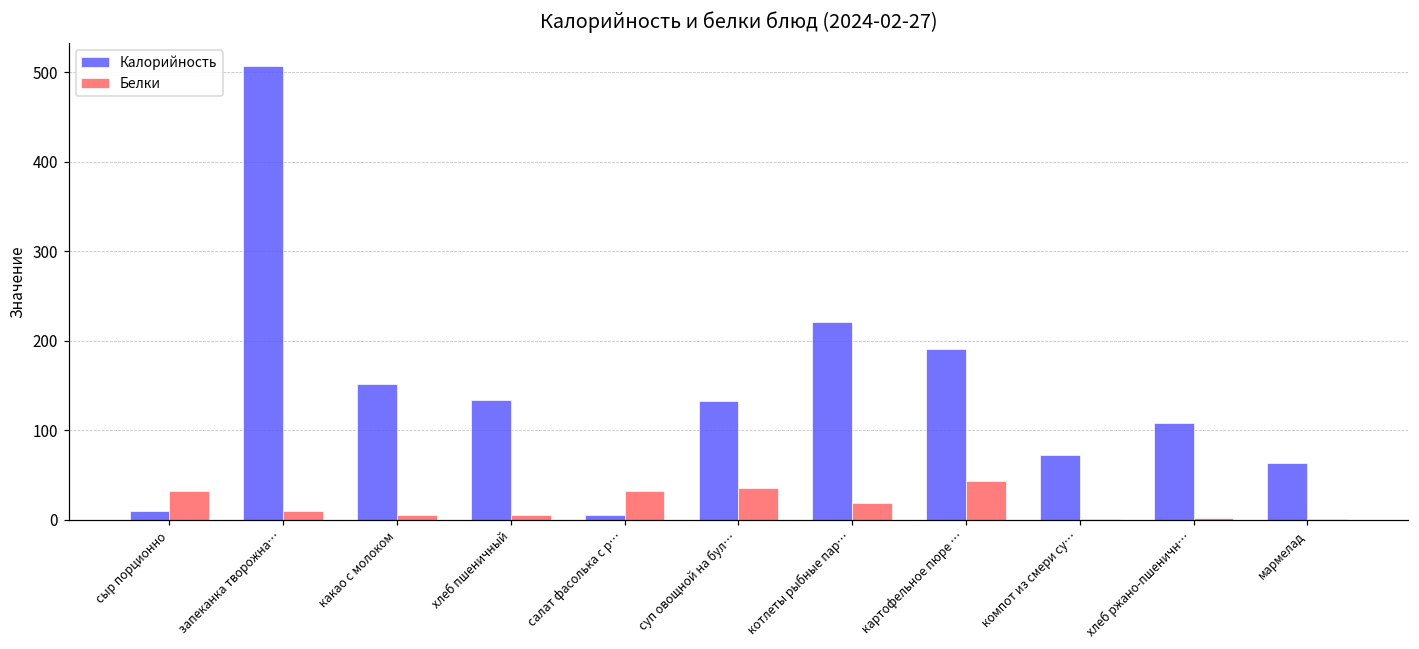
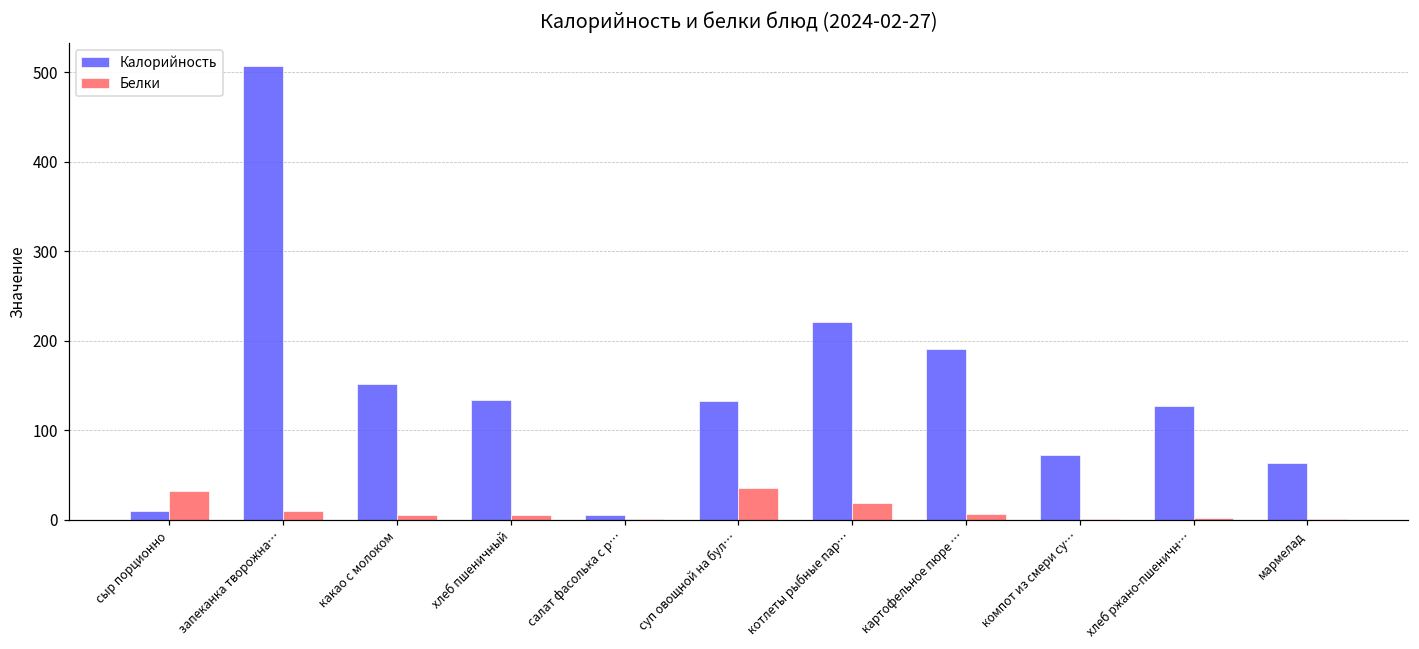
  {
    "Калорийность": {
      "сыр порционно": 10,
      "запеканка творожна…": 510,
      "какао с молоком": 150,
      "хлеб пшеничный": 130,
      "салат фасолька с р…": 10,
      "суп овощной на бул…": 130,
      "котлеты рыбные пар…": 220,
      "картофельное пюре …": 190,
      "компот из смери су…": 70,
-     "хлеб ржано-пшеничн…": 110,
+     "хлеб ржано-пшеничн…": 130,
      "мармелад": 60
    },
    "Белки": {
      "сыр порционно": 30,
      "запеканка творожна…": 10,
      "какао с молоком": 10,
      "хлеб пшеничный": 0,
-     "салат фасолька с р…": 30,
+     "салат фасолька с р…": 0,
      "суп овощной на бул…": 40,
      "котлеты рыбные пар…": 20,
-     "картофельное пюре …": 40
+     "картофельное пюре …": 10
    }
  }
